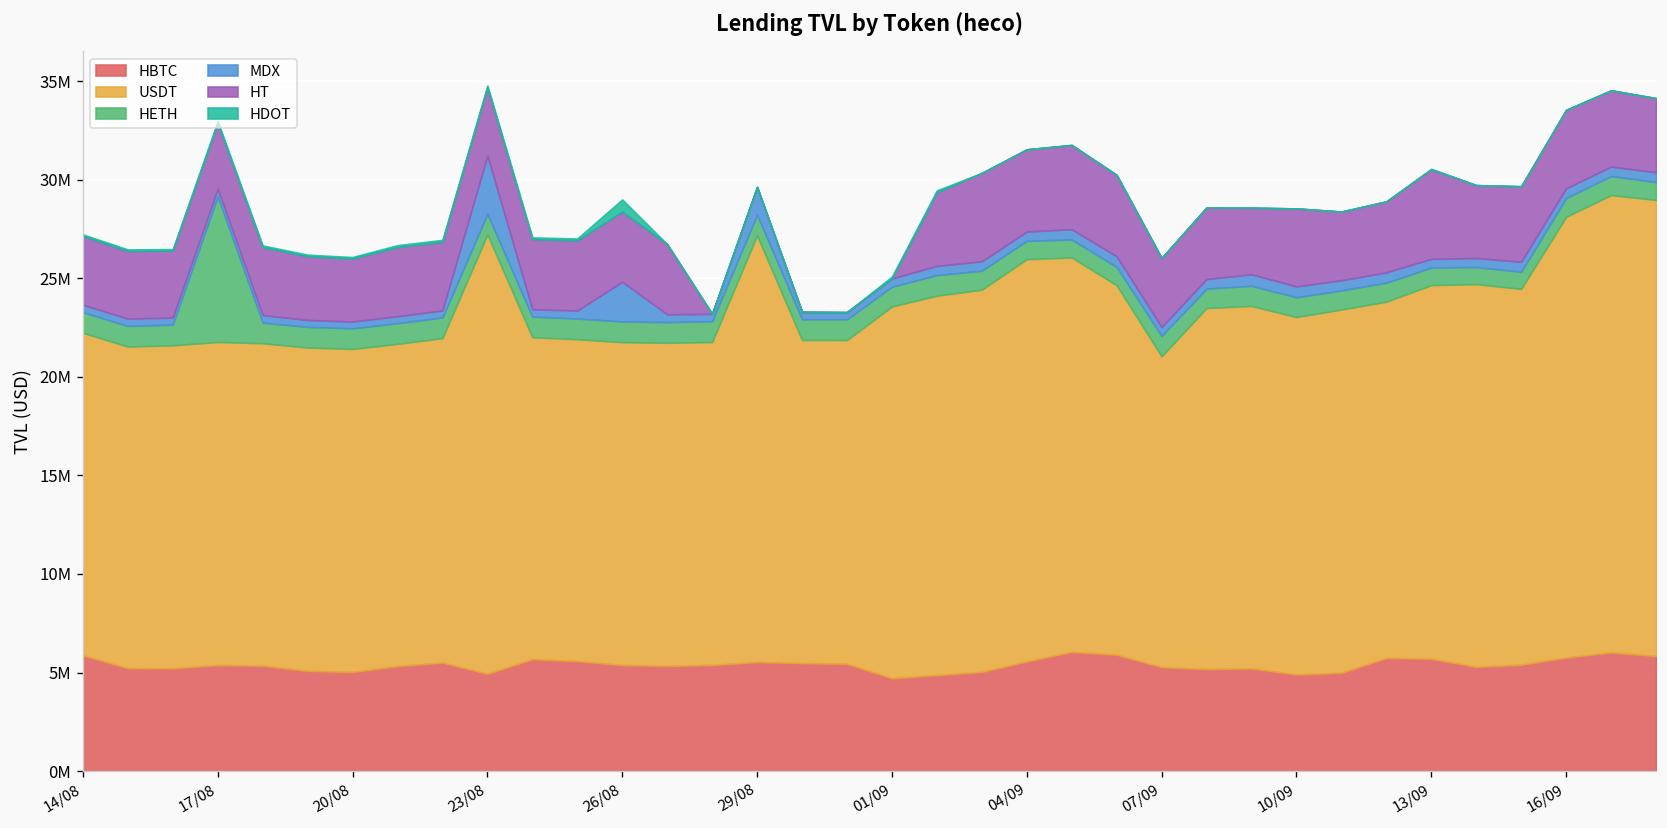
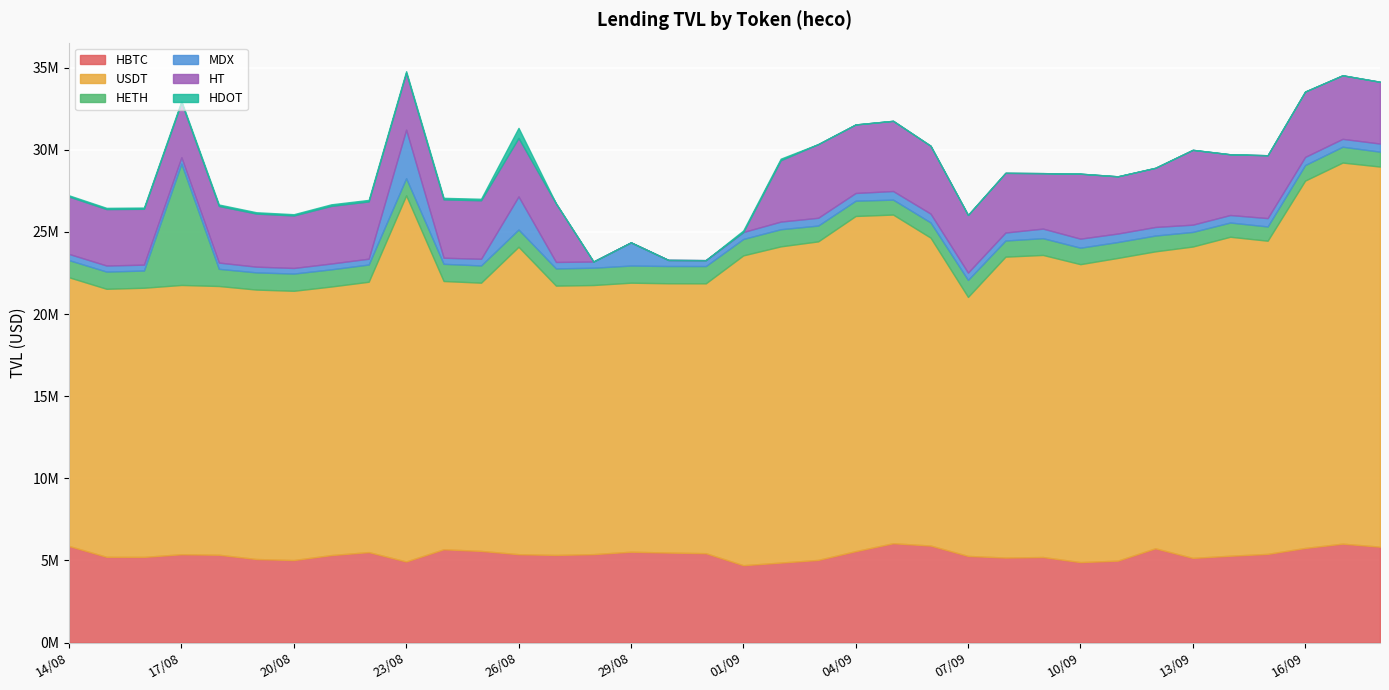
  {
    "HBTC": {
      "14/08": 5900000,
      "17/08": 5400000,
      "20/08": 5000000,
      "23/08": 4900000,
      "26/08": 5400000,
      "29/08": 5500000,
      "01/09": 4700000,
      "04/09": 5600000,
      "07/09": 5300000,
      "10/09": 4900000,
-     "13/09": 5700000,
+     "13/09": 5200000,
      "16/09": 5800000
    },
    "USDT": {
      "14/08": 16400000,
      "17/08": 16400000,
      "20/08": 16400000,
      "23/08": 22300000,
-     "26/08": 16400000,
-     "29/08": 21600000,
+     "26/08": 18700000,
+     "29/08": 16400000,
      "01/09": 18900000,
      "04/09": 20400000,
      "07/09": 15800000,
      "10/09": 18100000,
      "13/09": 19000000,
      "16/09": 22400000
    },
    "HETH": {
      "14/08": 1000000,
      "17/08": 7400000,
      "20/08": 1000000,
      "23/08": 1000000,
      "26/08": 1000000,
      "29/08": 1000000,
      "01/09": 1000000,
      "04/09": 900000,
      "07/09": 1000000,
      "10/09": 1000000,
      "13/09": 900000,
      "16/09": 900000
    },
    "MDX": {
      "14/08": 400000,
      "17/08": 400000,
      "20/08": 300000,
      "23/08": 3000000,
      "26/08": 2000000,
      "04/09": 500000,
      "07/09": 400000,
      "10/09": 600000,
      "13/09": 400000,
      "16/09": 500000
    },
    "HT": {
      "26/08": 3600000
    },
    "HDOT": {
      "26/08": 600000
    }
  }
